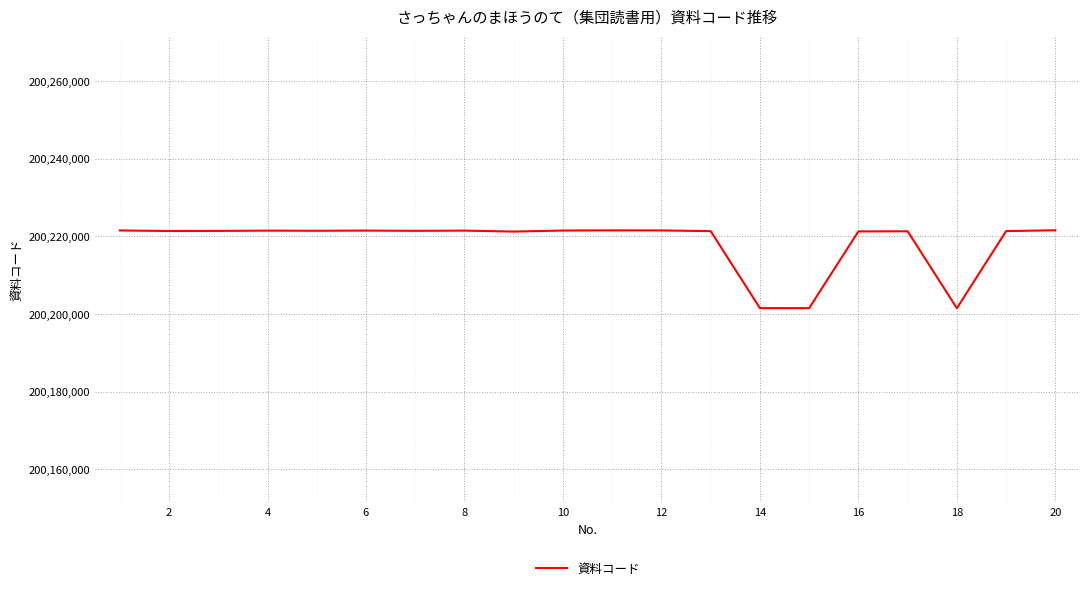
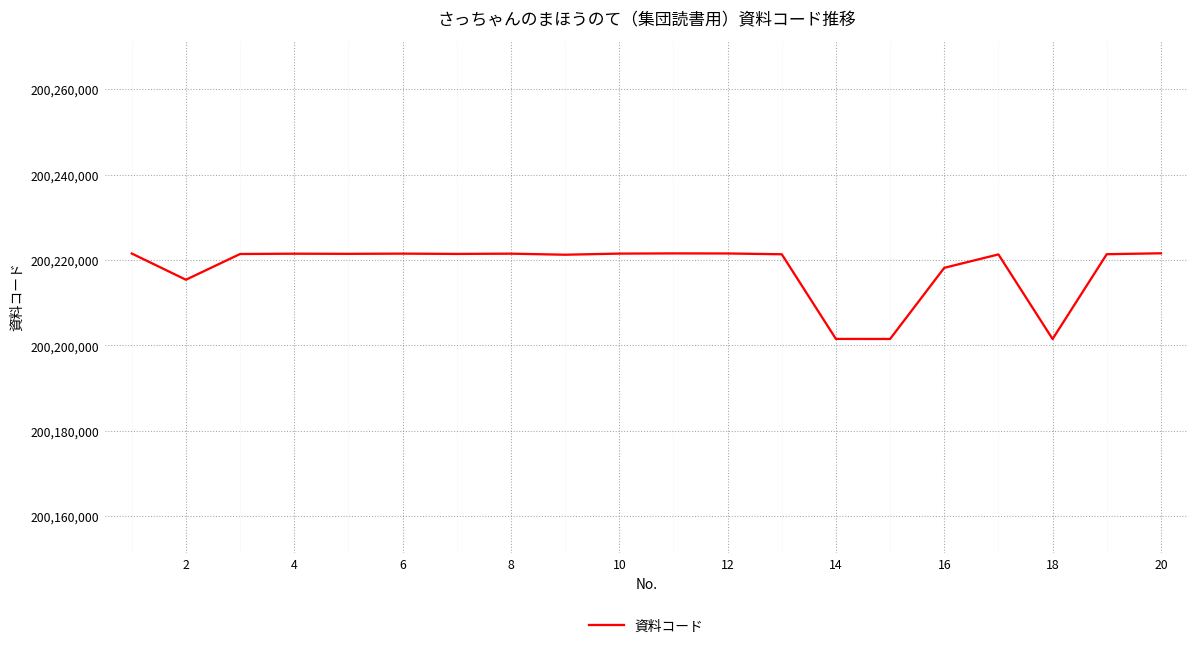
  {
-   "2": "200,221,000",
+   "2": "200,215,000",
    "4": "200,221,000",
    "6": "200,221,000",
    "8": "200,221,000",
    "10": "200,221,000",
    "12": "200,222,000",
    "14": "200,202,000",
-   "16": "200,221,000",
+   "16": "200,218,000",
    "18": "200,201,000",
    "20": "200,222,000"
  }
